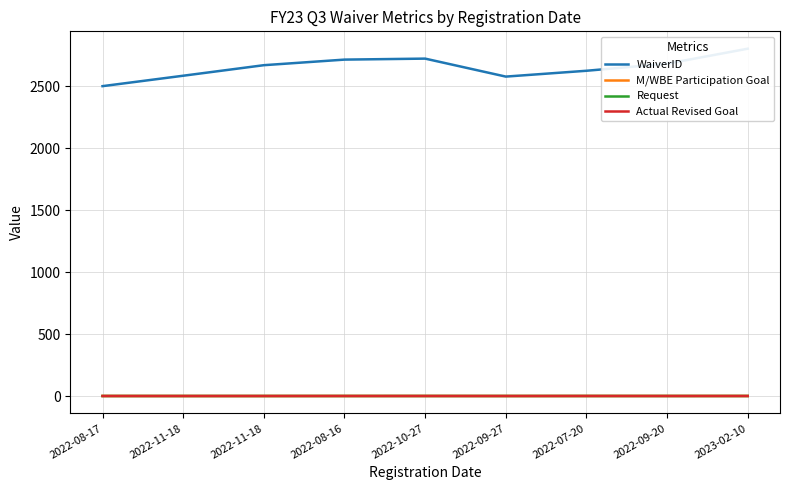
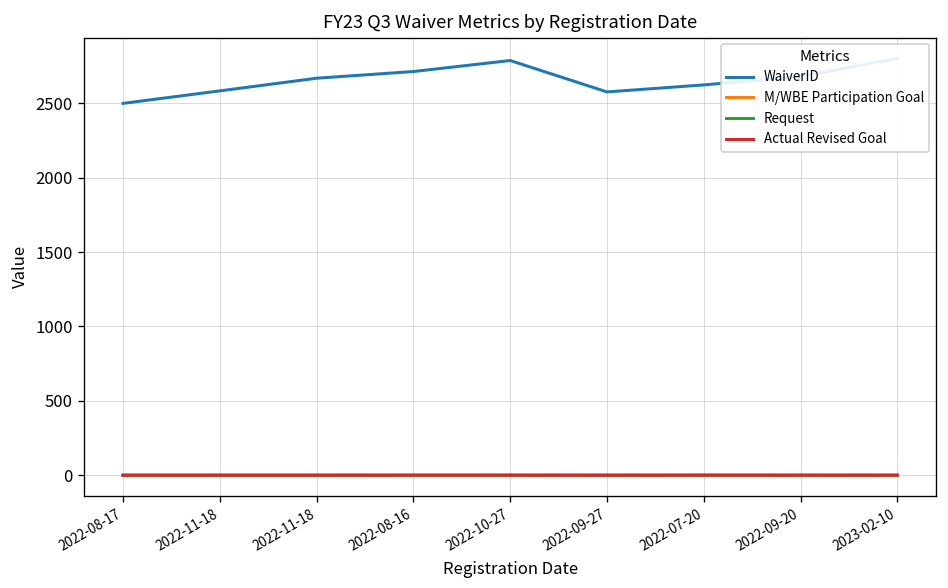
  {
    "WaiverID": {
      "2022-08-17": 2500,
      "2022-08-16": 2710,
-     "2022-10-27": 2720,
+     "2022-10-27": 2790,
      "2022-09-27": 2580,
      "2022-07-20": 2620
    },
    "Actual Revised Goal": {
      "2022-08-17": 0,
      "2022-08-16": 0,
      "2022-10-27": 0,
      "2022-09-27": 0,
      "2022-07-20": 0,
      "2022-09-20": 0,
      "2023-02-10": 0
    }
  }
